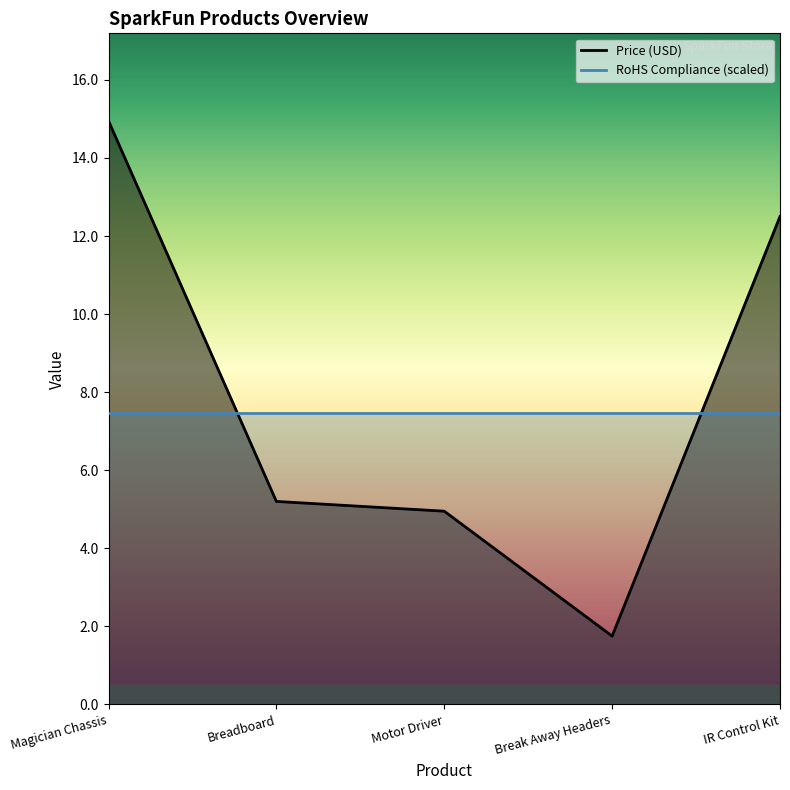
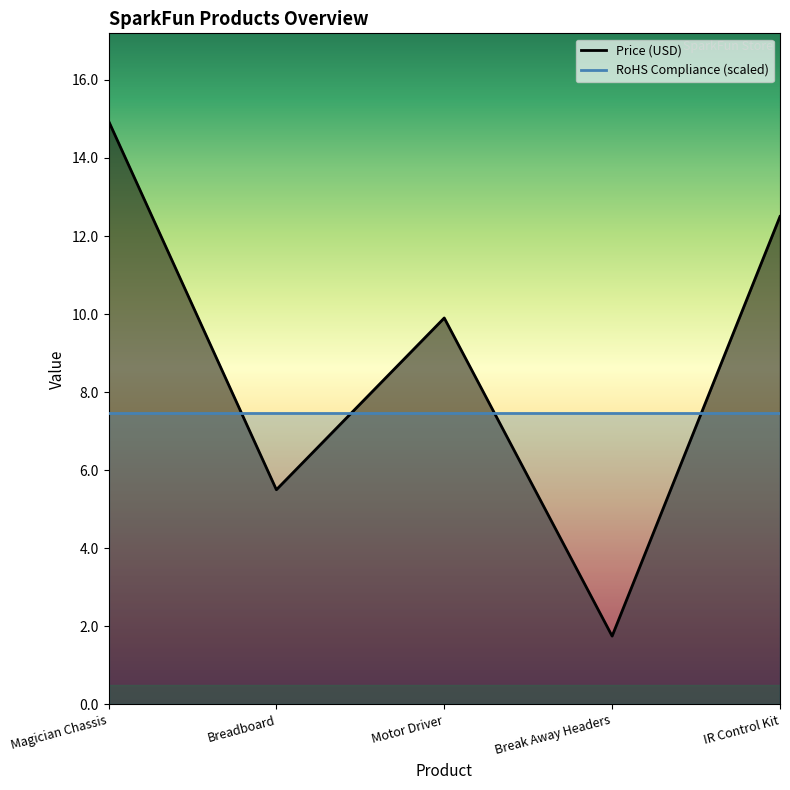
  {
    "Price (USD)": {
      "Magician Chassis": 15.0,
-     "Breadboard": 5.2,
-     "Motor Driver": 5.0,
+     "Breadboard": 5.5,
+     "Motor Driver": 9.9,
      "Break Away Headers": 1.8,
      "IR Control Kit": 12.5
    },
    "RoHS Compliance (scaled)": {
      "Magician Chassis": 7.5,
      "Breadboard": 7.5,
      "Motor Driver": 7.5,
      "Break Away Headers": 7.5,
      "IR Control Kit": 7.5
    }
  }
